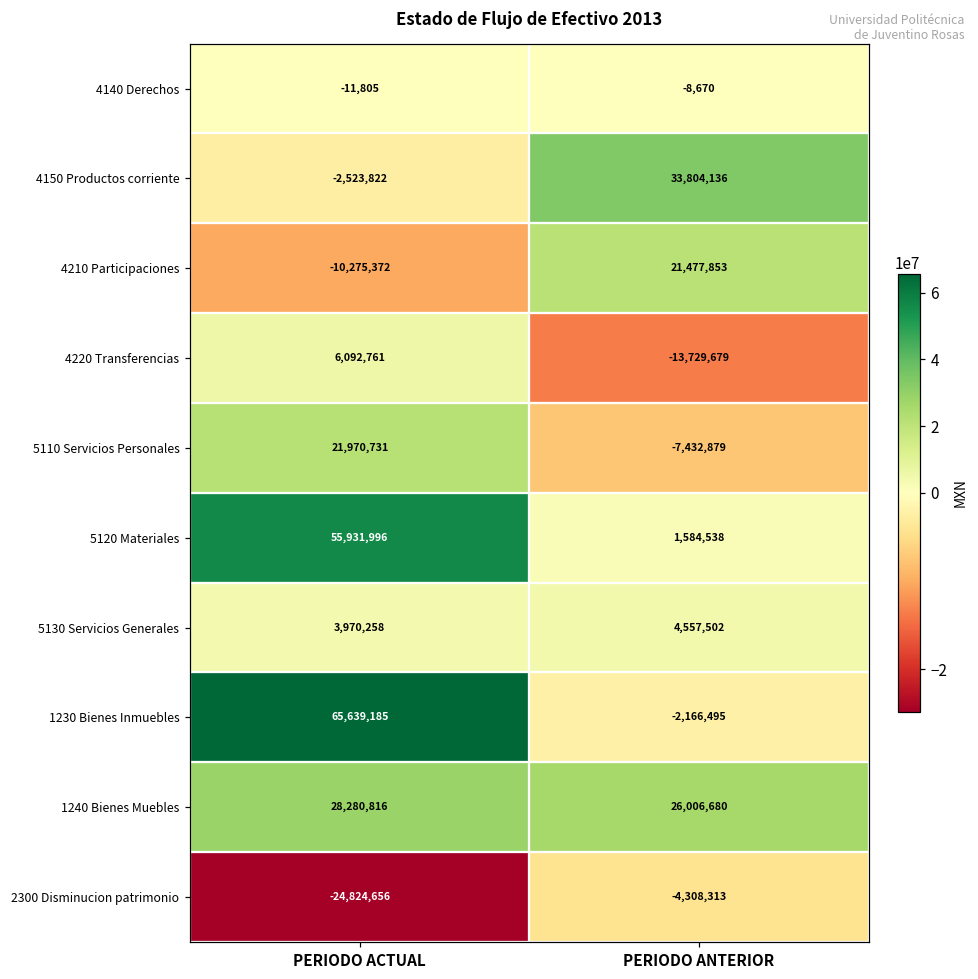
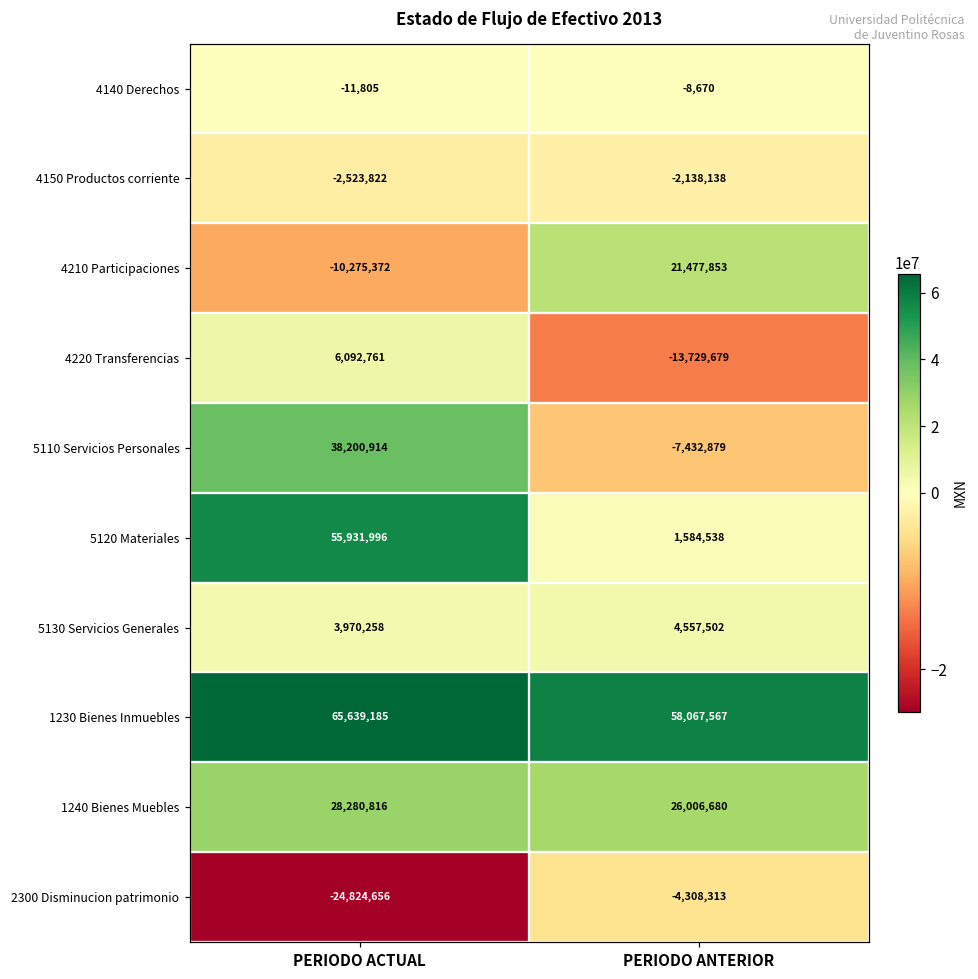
  {
    "4140 Derechos": {
      "PERIODO ACTUAL": "-11,805",
      "PERIODO ANTERIOR": "-8,670"
    },
    "4150 Productos corriente": {
      "PERIODO ACTUAL": "-2,523,822",
-     "PERIODO ANTERIOR": "33,804,136"
+     "PERIODO ANTERIOR": "-2,138,138"
    },
    "4210 Participaciones": {
      "PERIODO ACTUAL": "-10,275,372",
      "PERIODO ANTERIOR": "21,477,853"
    },
    "4220 Transferencias": {
      "PERIODO ACTUAL": "6,092,761",
      "PERIODO ANTERIOR": "-13,729,679"
    },
    "5110 Servicios Personales": {
-     "PERIODO ACTUAL": "21,970,731",
+     "PERIODO ACTUAL": "38,200,914",
      "PERIODO ANTERIOR": "-7,432,879"
    },
    "5120 Materiales": {
      "PERIODO ACTUAL": "55,931,996",
      "PERIODO ANTERIOR": "1,584,538"
    },
    "5130 Servicios Generales": {
      "PERIODO ACTUAL": "3,970,258",
      "PERIODO ANTERIOR": "4,557,502"
    },
    "1230 Bienes Inmuebles": {
      "PERIODO ACTUAL": "65,639,185",
-     "PERIODO ANTERIOR": "-2,166,495"
+     "PERIODO ANTERIOR": "58,067,567"
    },
    "1240 Bienes Muebles": {
      "PERIODO ACTUAL": "28,280,816",
      "PERIODO ANTERIOR": "26,006,680"
    },
    "2300 Disminucion patrimonio": {
      "PERIODO ACTUAL": "-24,824,656",
      "PERIODO ANTERIOR": "-4,308,313"
    }
  }
